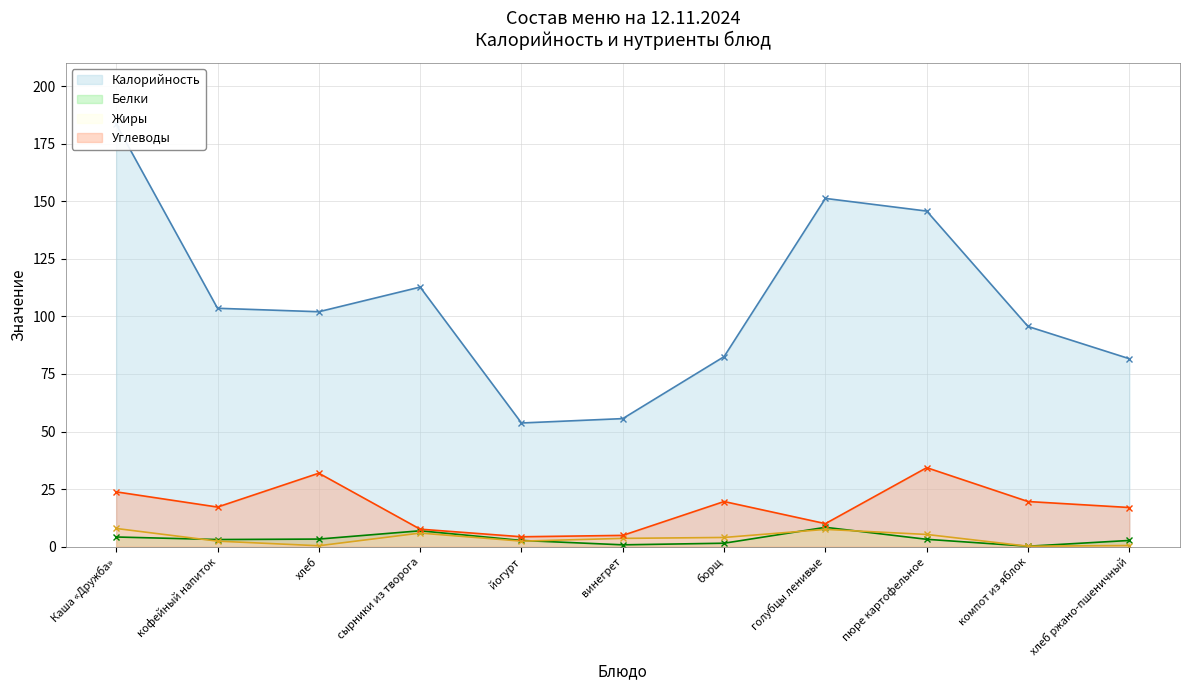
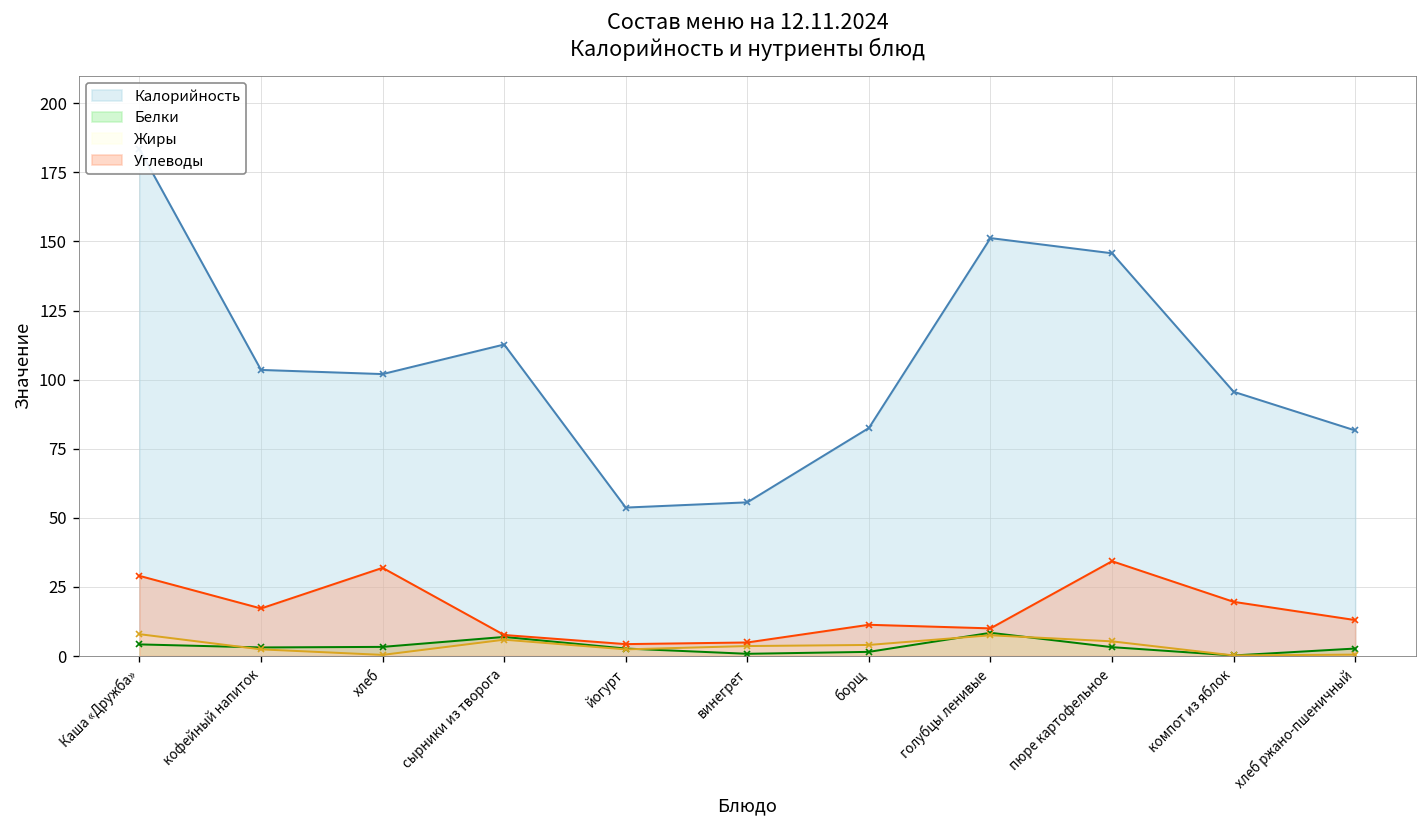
  {
    "Углеводы": {
-     "Каша «Дружба»": 24,
+     "Каша «Дружба»": 29,
      "кофейный напиток": 17,
      "хлеб": 32,
      "йогурт": 4,
      "винегрет": 5,
-     "борщ": 20,
+     "борщ": 11,
      "голубцы ленивые": 10,
      "пюре картофельное": 34,
      "компот из яблок": 20,
-     "хлеб ржано-пшеничный": 17
+     "хлеб ржано-пшеничный": 13
    }
  }
